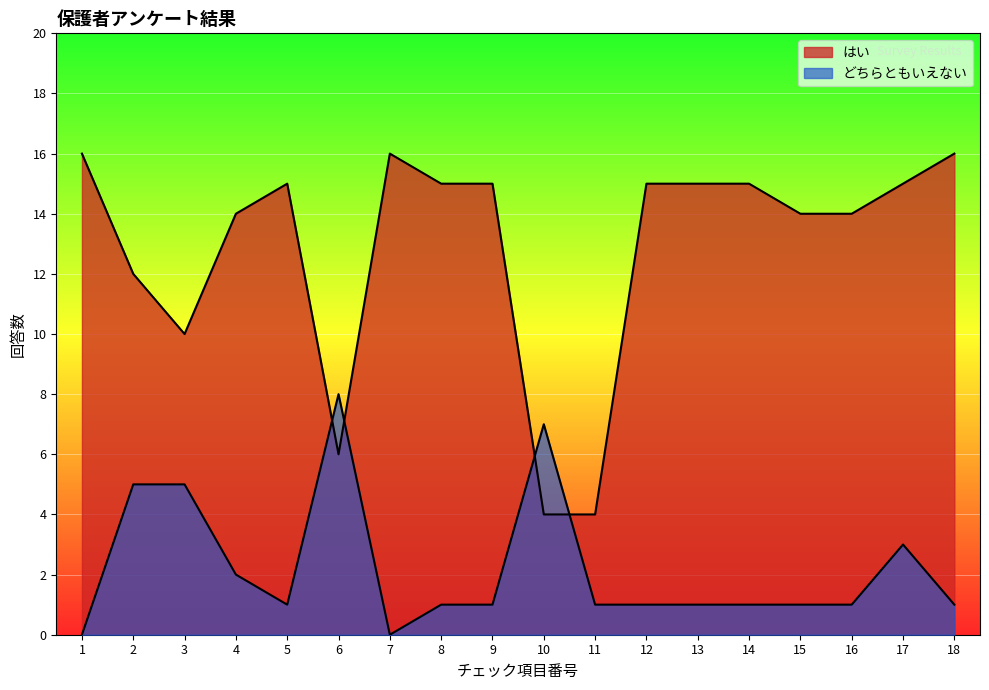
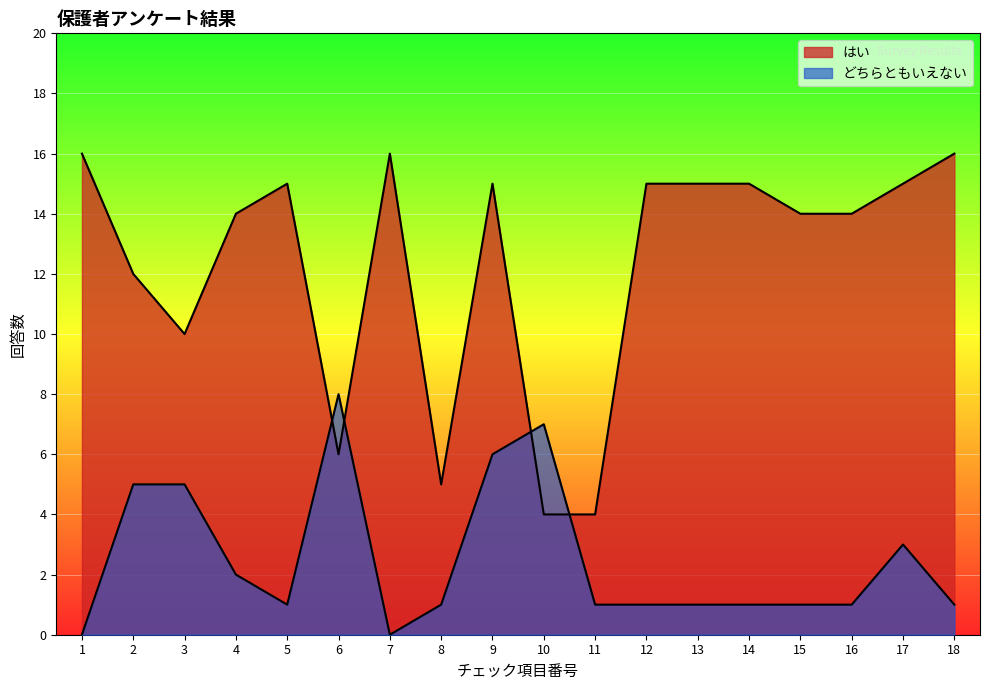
  {
    "はい": {
      "1": 16,
      "2": 12,
      "3": 10,
      "4": 14,
      "5": 15,
      "6": 6,
      "7": 16,
-     "8": 15,
+     "8": 5,
      "9": 15,
      "10": 4,
      "11": 4,
      "12": 15,
      "13": 15,
      "14": 15,
      "15": 14,
      "16": 14,
      "17": 15,
      "18": 16
    },
    "どちらともいえない": {
      "1": 0,
      "2": 5,
      "3": 5,
      "4": 2,
      "5": 1,
      "6": 8,
      "7": 0,
      "8": 1,
-     "9": 1,
+     "9": 6,
      "10": 7,
      "11": 1,
      "12": 1,
      "13": 1,
      "14": 1,
      "15": 1,
      "16": 1,
      "17": 3,
      "18": 1
    }
  }
